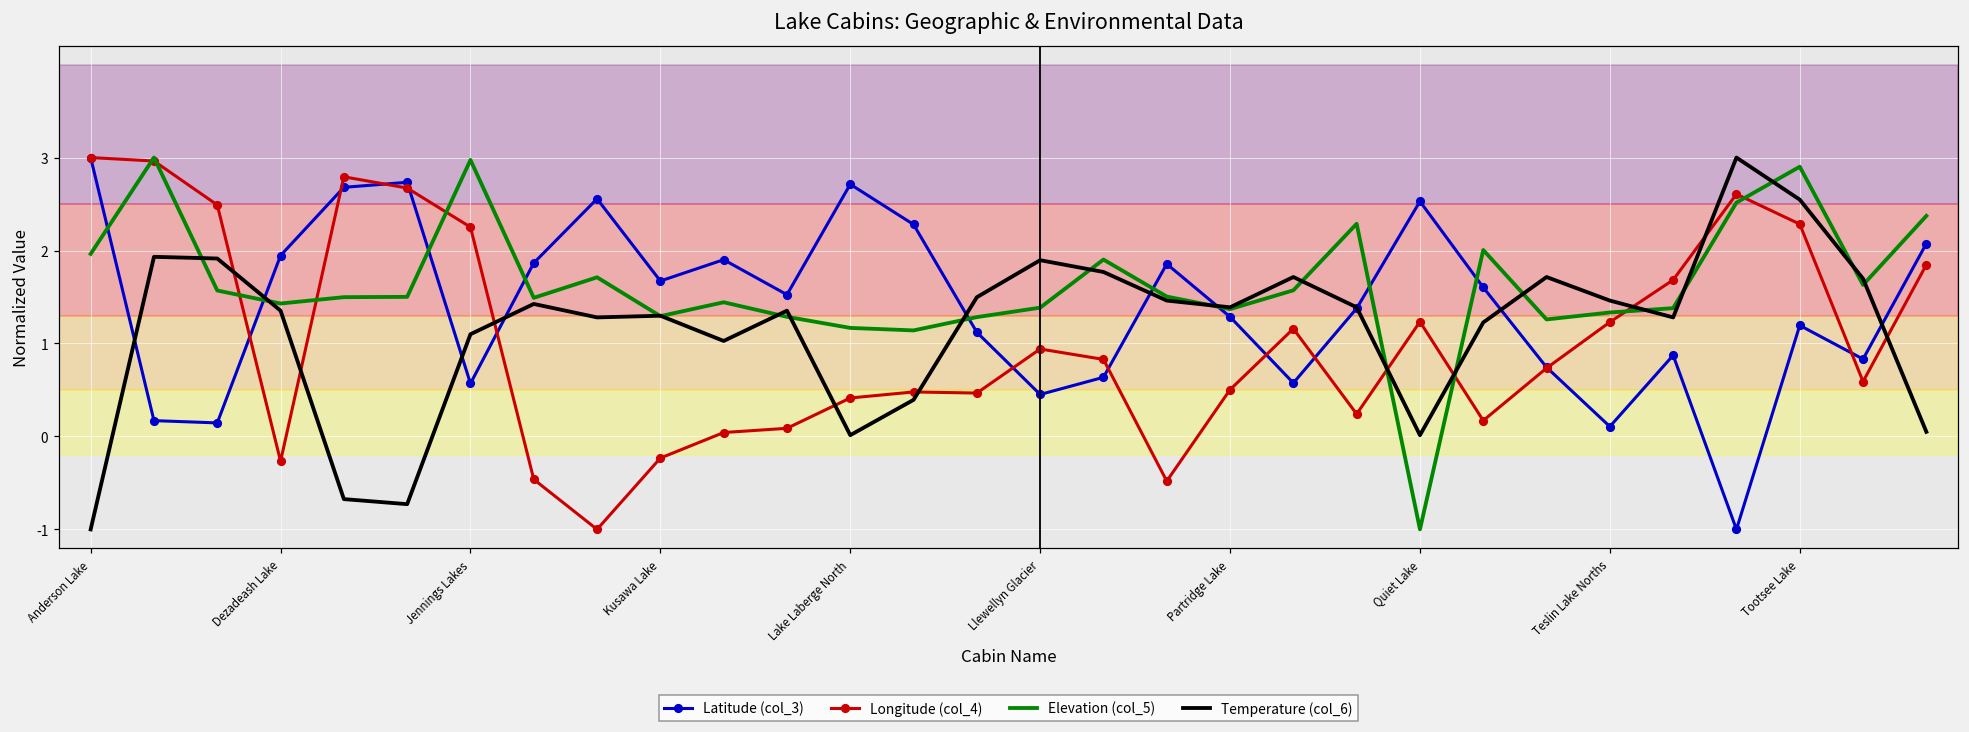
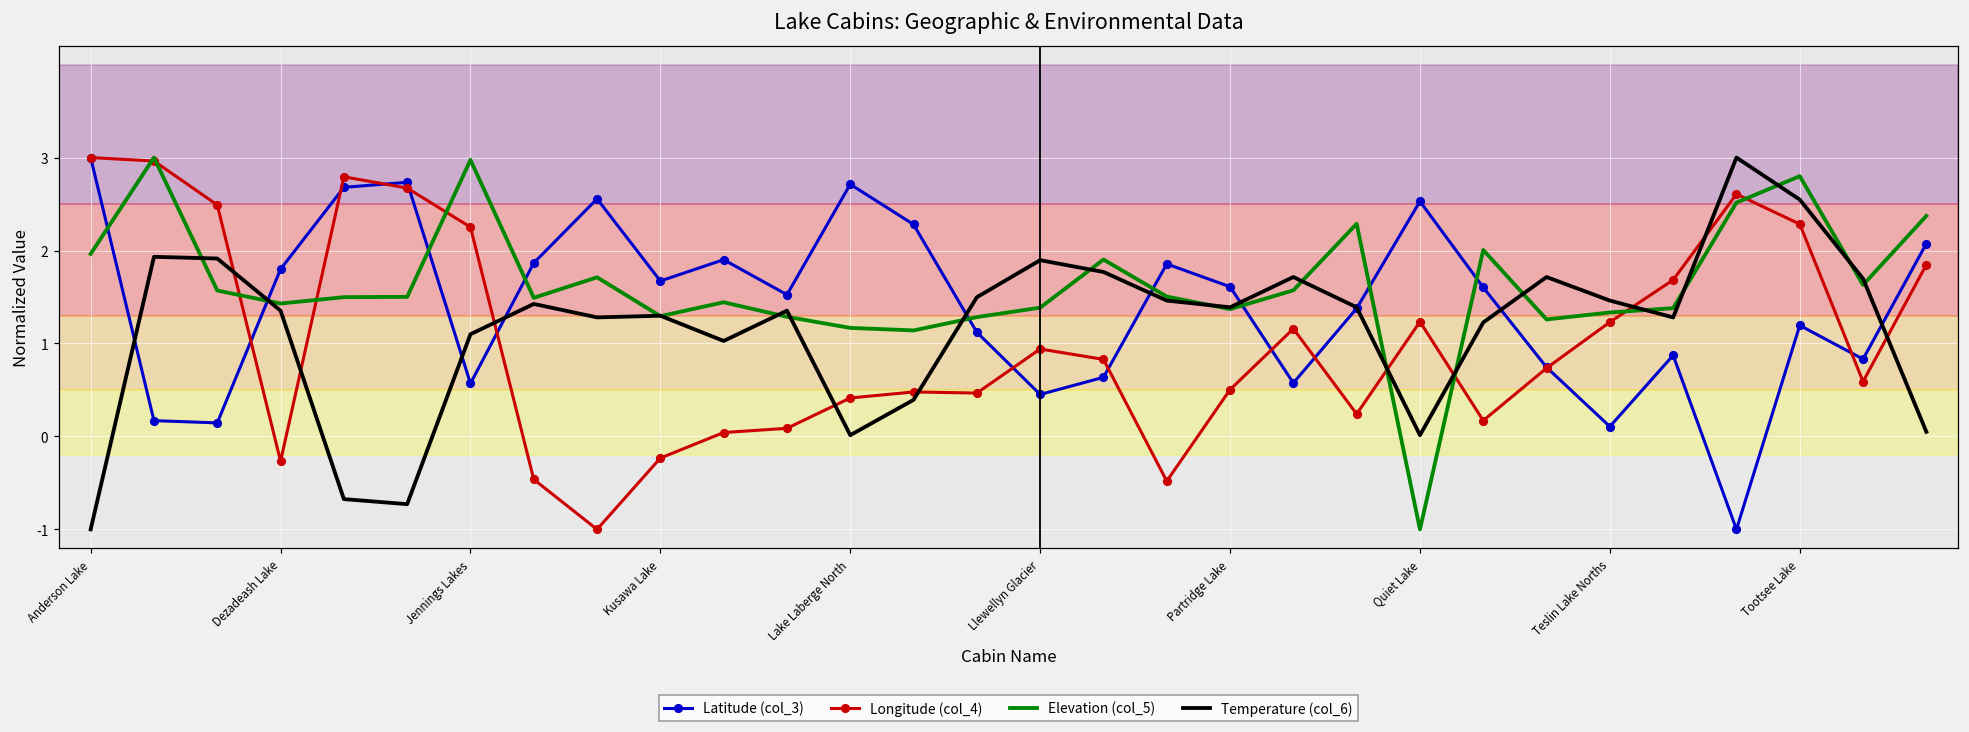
  {
    "Latitude (col_3)": {
-     "Dezadeash Lake": 1.9,
+     "Dezadeash Lake": 1.8,
      "Jennings Lakes": 0.6,
      "Kusawa Lake": 1.7,
      "Lake Laberge North": 2.7,
      "Llewellyn Glacier": 0.5,
-     "Partridge Lake": 1.3,
+     "Partridge Lake": 1.6,
      "Quiet Lake": 2.5,
      "Teslin Lake Norths": 0.1,
      "Tootsee Lake": 1.2
    },
    "Longitude (col_4)": {
      "Dezadeash Lake": -0.3,
      "Jennings Lakes": 2.3,
      "Kusawa Lake": -0.2,
      "Lake Laberge North": 0.4,
      "Llewellyn Glacier": 0.9,
      "Partridge Lake": 0.5,
      "Quiet Lake": 1.2,
      "Teslin Lake Norths": 1.2,
      "Tootsee Lake": 2.3
    },
    "Elevation (col_5)": {
      "Anderson Lake": 2.0,
      "Dezadeash Lake": 1.4,
      "Jennings Lakes": 3.0,
      "Lake Laberge North": 1.2,
      "Llewellyn Glacier": 1.4,
      "Quiet Lake": -1.0,
      "Teslin Lake Norths": 1.3,
-     "Tootsee Lake": 2.9
+     "Tootsee Lake": 2.8
    },
    "Temperature (col_6)": {
      "Anderson Lake": -1.0,
      "Dezadeash Lake": 1.4,
      "Jennings Lakes": 1.1,
      "Lake Laberge North": 0.0,
      "Llewellyn Glacier": 1.9,
      "Quiet Lake": 0.0,
      "Teslin Lake Norths": 1.5,
      "Tootsee Lake": 2.5
    }
  }
